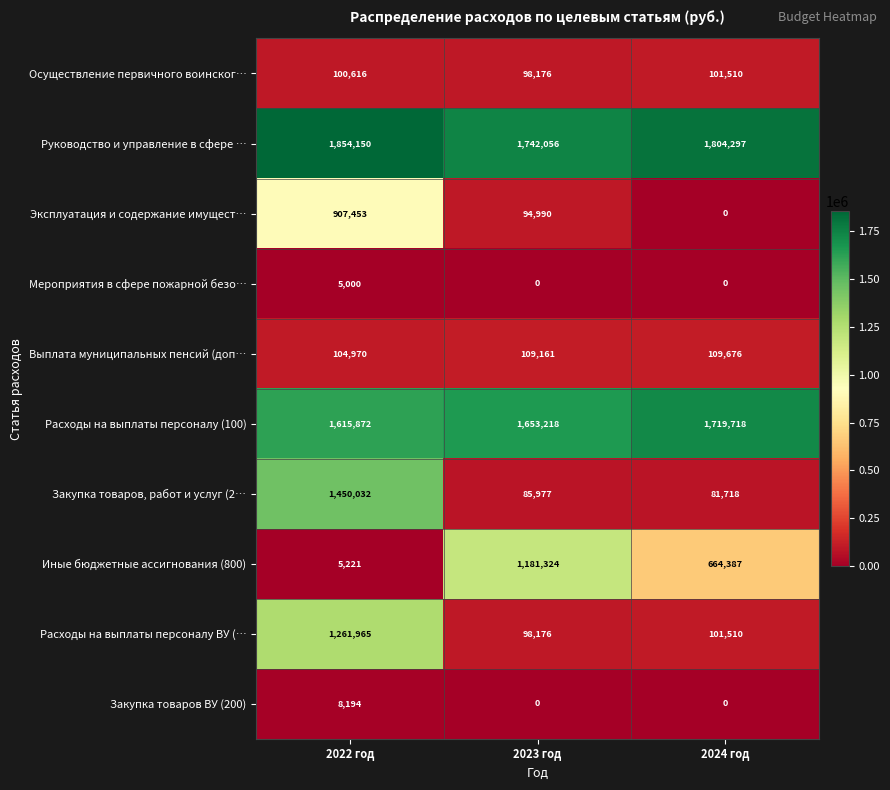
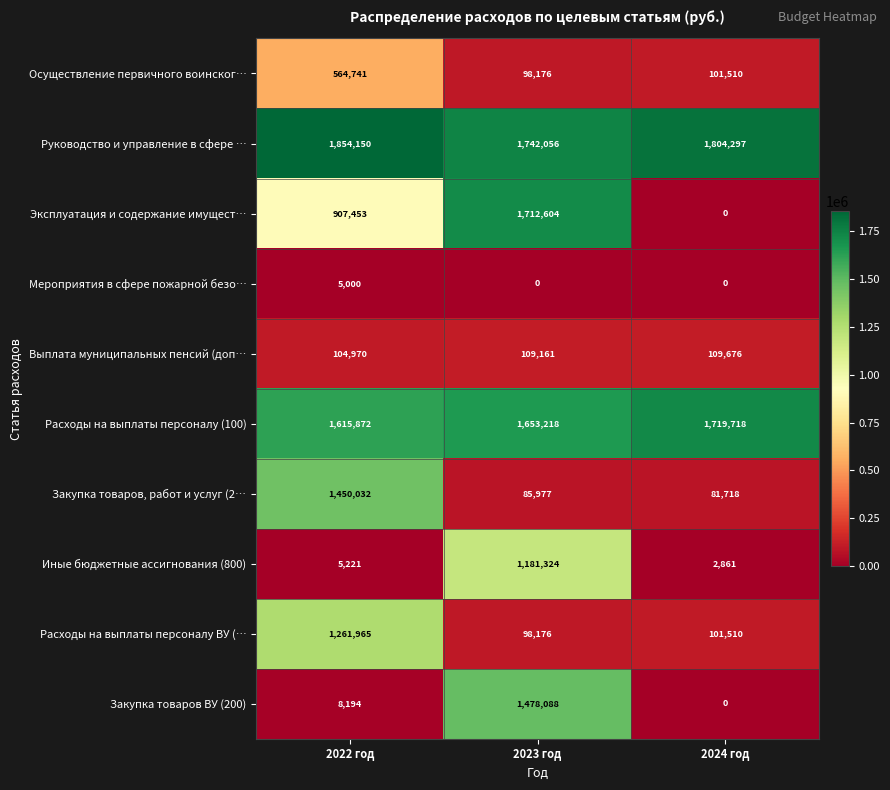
  {
    "Осуществление первичного воинског…": {
-     "2022 год": "100,616",
+     "2022 год": "564,741",
      "2023 год": "98,176",
      "2024 год": "101,510"
    },
    "Руководство и управление в сфере …": {
      "2022 год": "1,854,150",
      "2023 год": "1,742,056",
      "2024 год": "1,804,297"
    },
    "Эксплуатация и содержание имущест…": {
      "2022 год": "907,453",
-     "2023 год": "94,990",
+     "2023 год": "1,712,604",
      "2024 год": "0"
    },
    "Мероприятия в сфере пожарной безо…": {
      "2022 год": "5,000",
      "2023 год": "0",
      "2024 год": "0"
    },
    "Выплата муниципальных пенсий (доп…": {
      "2022 год": "104,970",
      "2023 год": "109,161",
      "2024 год": "109,676"
    },
    "Расходы на выплаты персоналу (100)": {
      "2022 год": "1,615,872",
      "2023 год": "1,653,218",
      "2024 год": "1,719,718"
    },
    "Закупка товаров, работ и услуг (2…": {
      "2022 год": "1,450,032",
      "2023 год": "85,977",
      "2024 год": "81,718"
    },
    "Иные бюджетные ассигнования (800)": {
      "2022 год": "5,221",
      "2023 год": "1,181,324",
-     "2024 год": "664,387"
+     "2024 год": "2,861"
    },
    "Расходы на выплаты персоналу ВУ (…": {
      "2022 год": "1,261,965",
      "2023 год": "98,176",
      "2024 год": "101,510"
    },
    "Закупка товаров ВУ (200)": {
      "2022 год": "8,194",
-     "2023 год": "0",
+     "2023 год": "1,478,088",
      "2024 год": "0"
    }
  }
